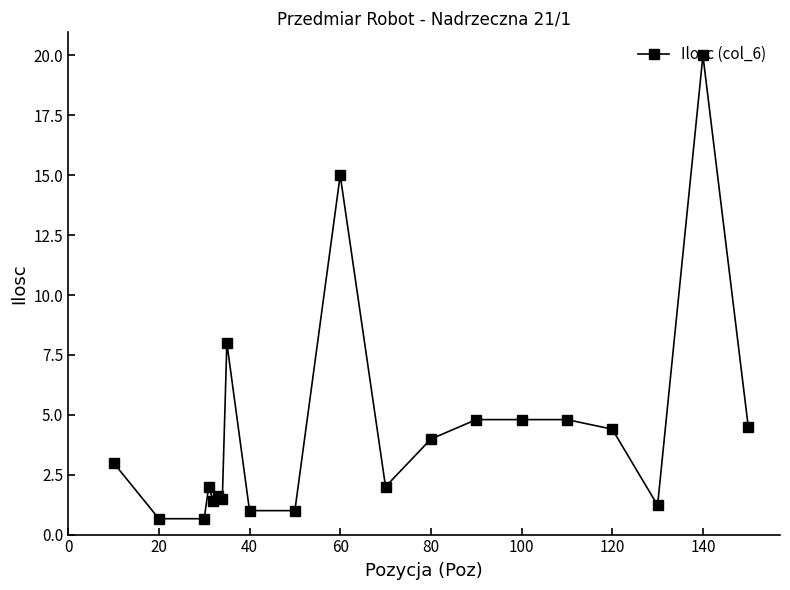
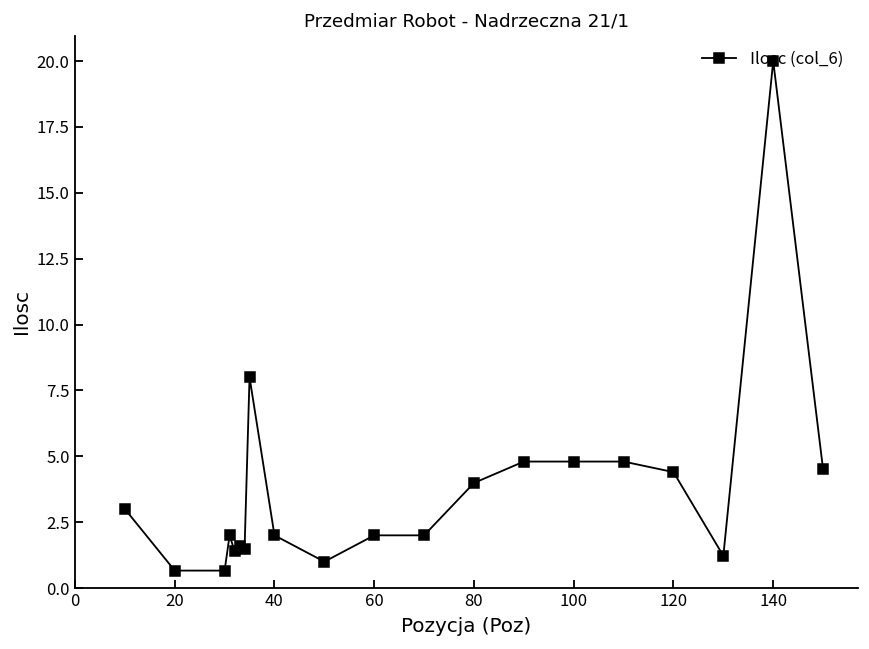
  {
    "20": 0.7,
-   "40": 1,
-   "60": 15,
+   "40": 2,
+   "60": 2,
    "80": 4,
    "100": 4.8,
    "120": 4.4,
    "140": 20
  }
